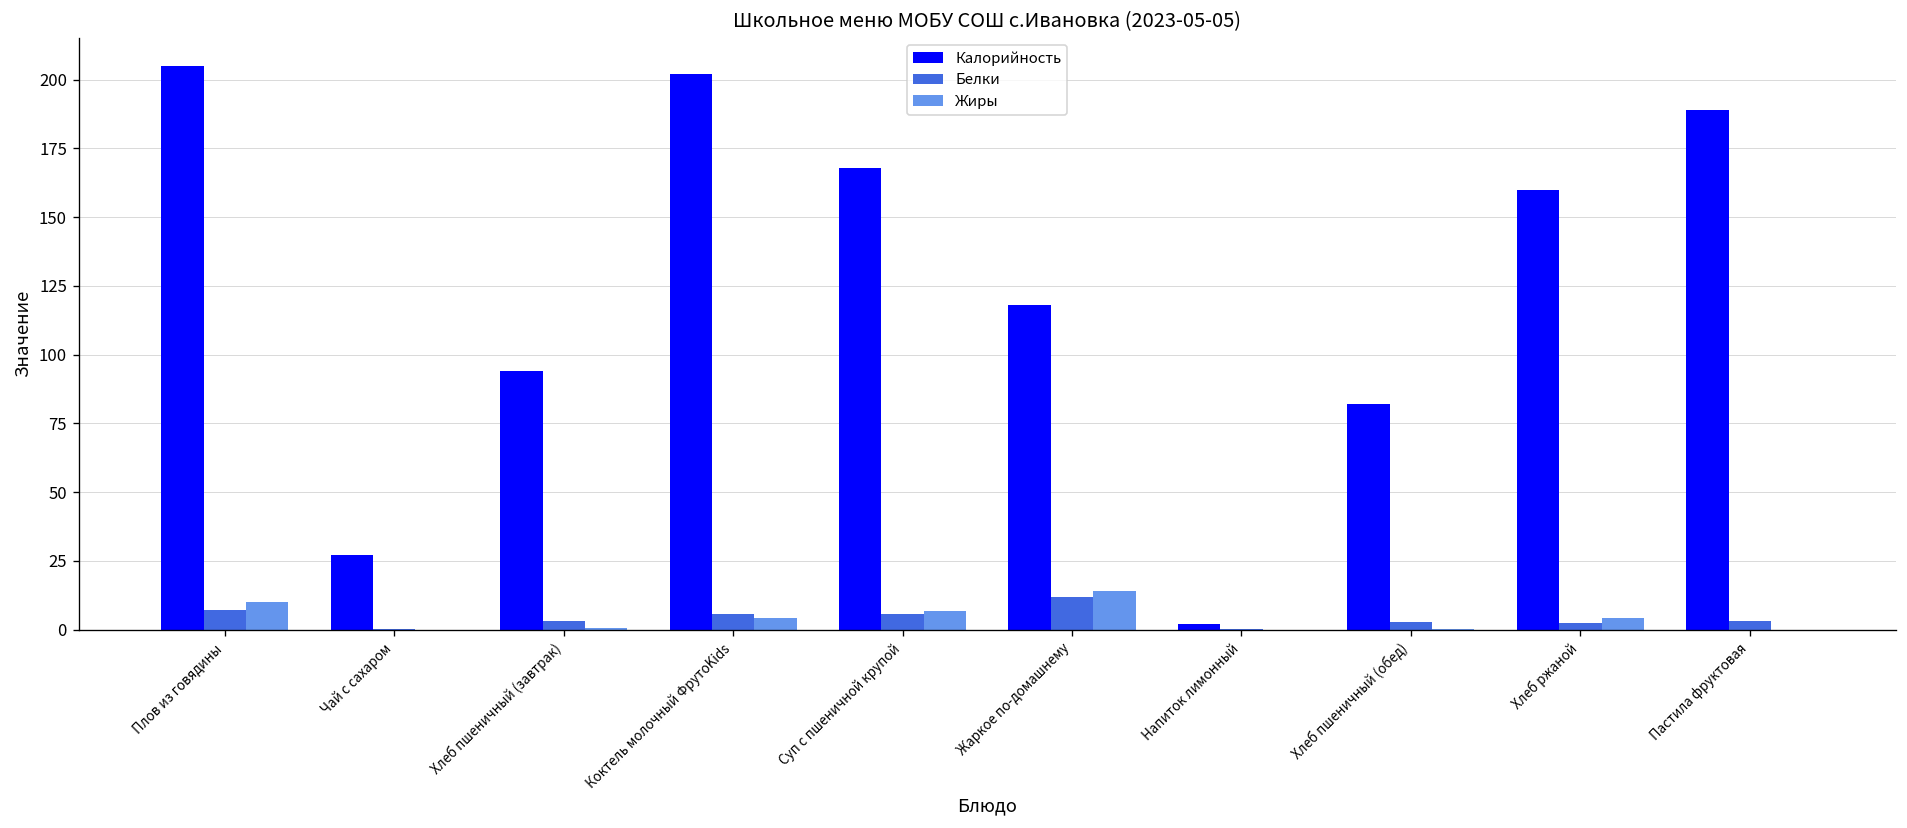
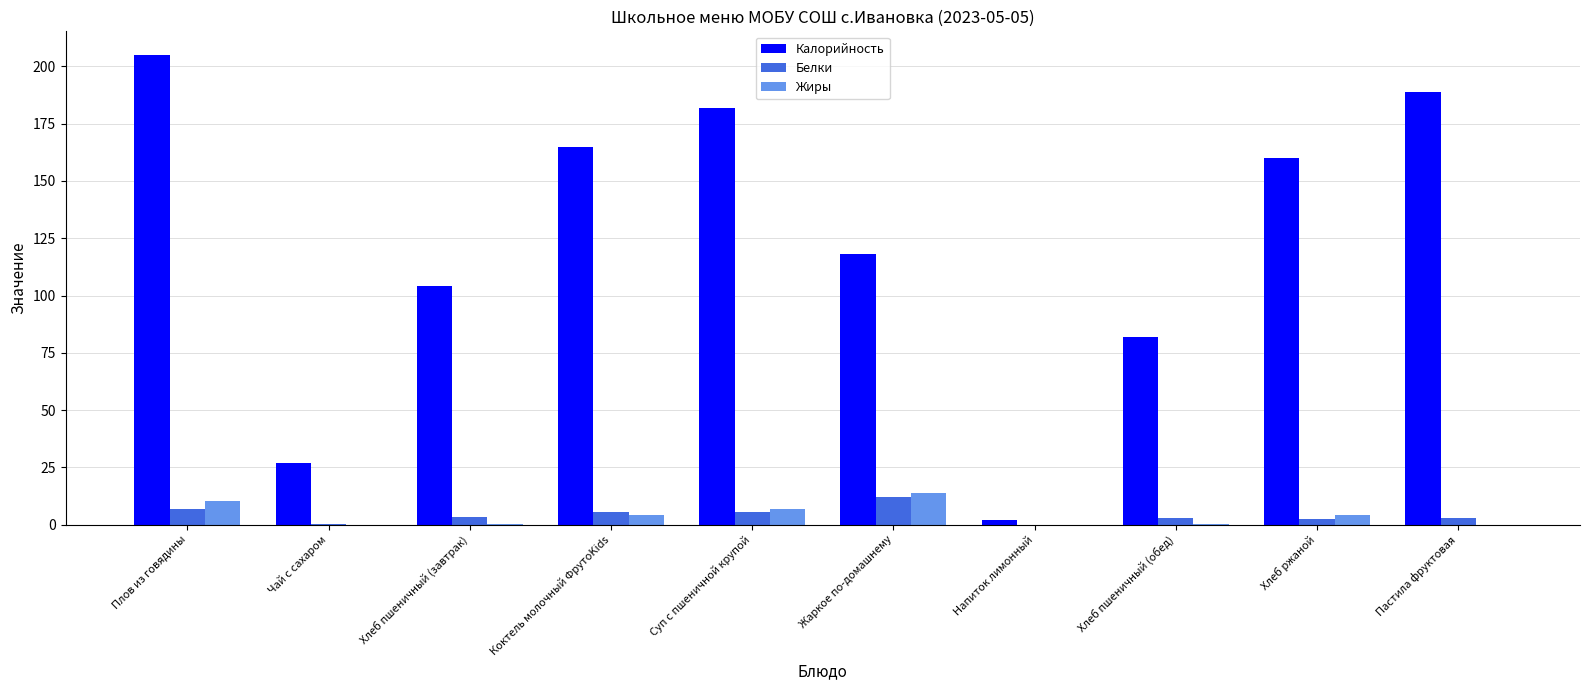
  {
    "Калорийность": {
      "Плов из говядины": 205,
      "Чай с сахаром": 27,
-     "Хлеб пшеничный (завтрак)": 94,
-     "Коктель молочный ФрутоKids": 202,
-     "Суп с пшеничной крупой": 168,
+     "Хлеб пшеничный (завтрак)": 104,
+     "Коктель молочный ФрутоKids": 165,
+     "Суп с пшеничной крупой": 182,
      "Жаркое по-домашнему": 118,
      "Напиток лимонный": 2,
      "Хлеб пшеничный (обед)": 82,
      "Хлеб ржаной": 160,
      "Пастила фруктовая": 189
    }
  }
